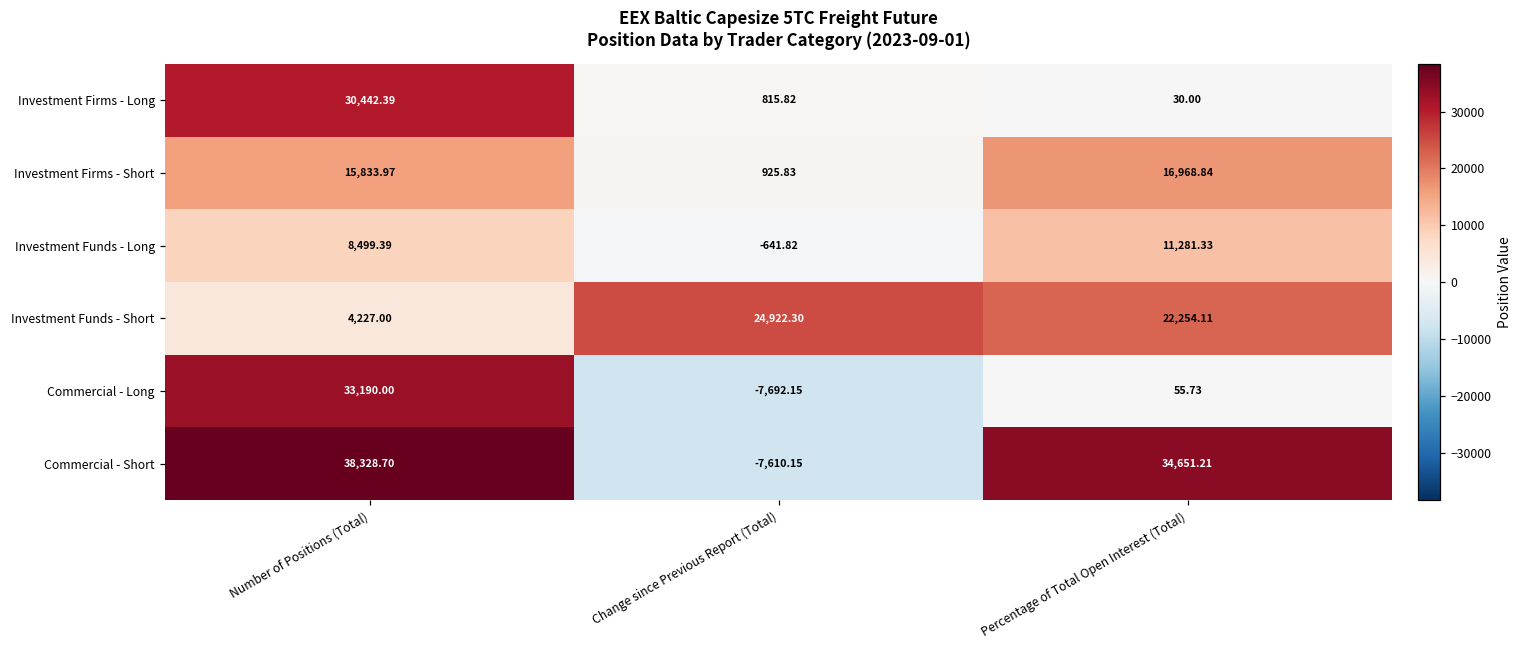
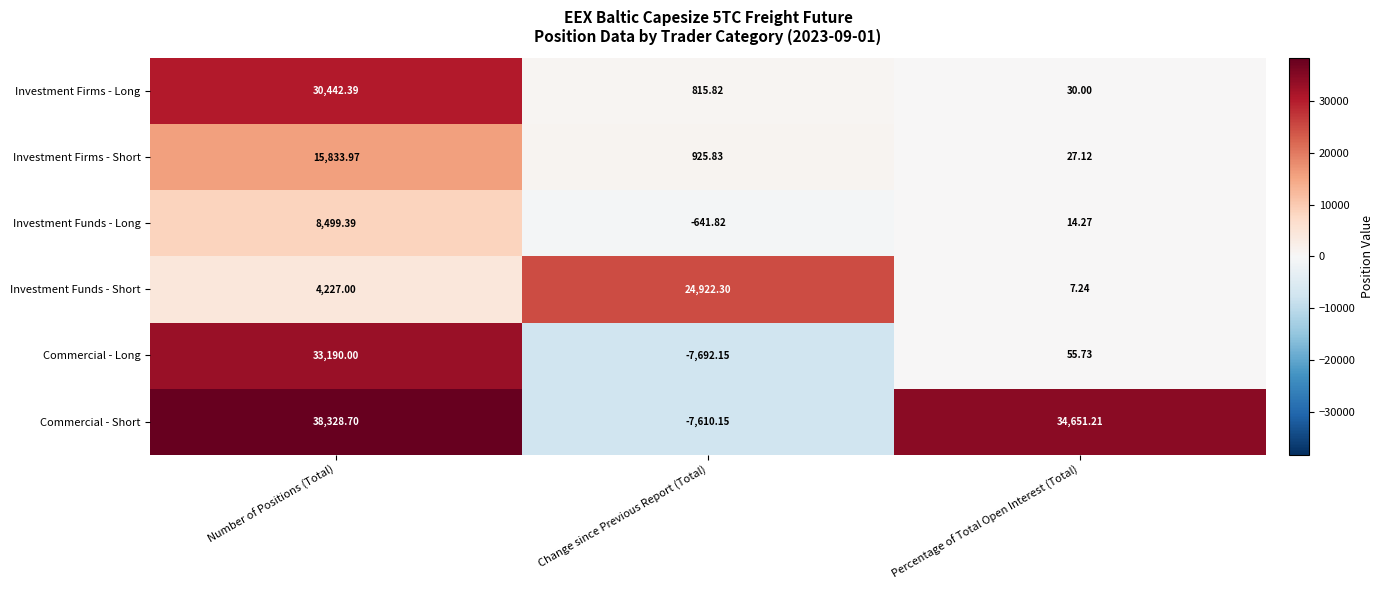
  {
    "Investment Firms - Long": {
      "Number of Positions (Total)": "30,442.39",
      "Change since Previous Report (Total)": "815.82",
      "Percentage of Total Open Interest (Total)": "30.00"
    },
    "Investment Firms - Short": {
      "Number of Positions (Total)": "15,833.97",
      "Change since Previous Report (Total)": "925.83",
-     "Percentage of Total Open Interest (Total)": "16,968.84"
+     "Percentage of Total Open Interest (Total)": "27.12"
    },
    "Investment Funds - Long": {
      "Number of Positions (Total)": "8,499.39",
      "Change since Previous Report (Total)": "-641.82",
-     "Percentage of Total Open Interest (Total)": "11,281.33"
+     "Percentage of Total Open Interest (Total)": "14.27"
    },
    "Investment Funds - Short": {
      "Number of Positions (Total)": "4,227.00",
      "Change since Previous Report (Total)": "24,922.30",
-     "Percentage of Total Open Interest (Total)": "22,254.11"
+     "Percentage of Total Open Interest (Total)": "7.24"
    },
    "Commercial - Long": {
      "Number of Positions (Total)": "33,190.00",
      "Change since Previous Report (Total)": "-7,692.15",
      "Percentage of Total Open Interest (Total)": "55.73"
    },
    "Commercial - Short": {
      "Number of Positions (Total)": "38,328.70",
      "Change since Previous Report (Total)": "-7,610.15",
      "Percentage of Total Open Interest (Total)": "34,651.21"
    }
  }
